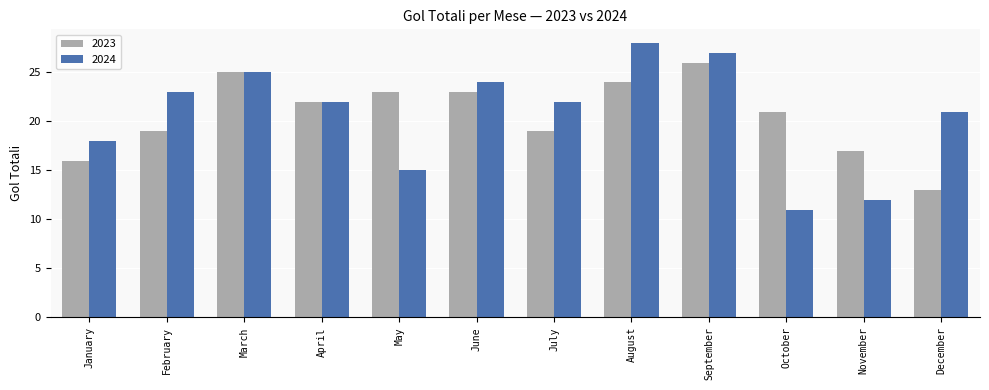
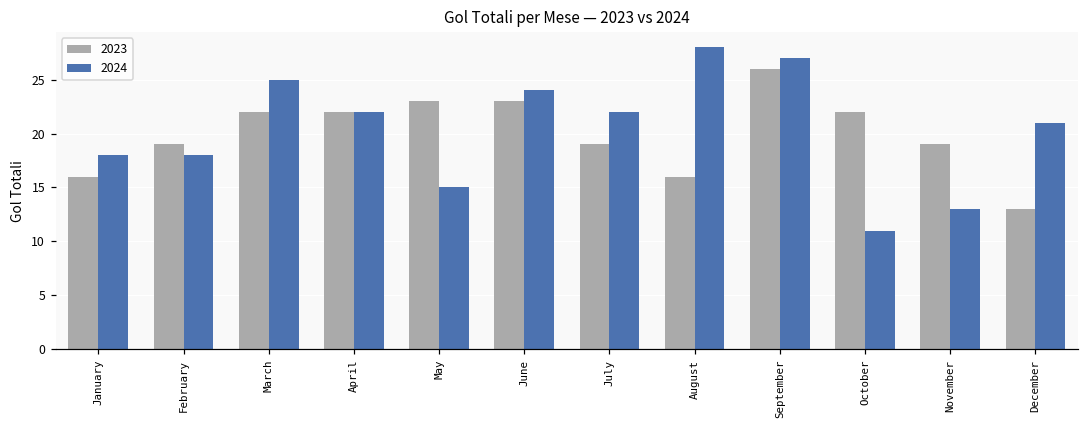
  {
    "2023": {
      "January": 16,
      "February": 19,
-     "March": 25,
+     "March": 22,
      "April": 22,
      "May": 23,
      "June": 23,
      "July": 19,
-     "August": 24,
+     "August": 16,
      "September": 26,
-     "October": 21,
-     "November": 17,
+     "October": 22,
+     "November": 19,
      "December": 13
    },
    "2024": {
      "January": 18,
-     "February": 23,
+     "February": 18,
      "March": 25,
      "April": 22,
      "May": 15,
      "June": 24,
      "July": 22,
      "August": 28,
      "September": 27,
      "October": 11,
-     "November": 12,
+     "November": 13,
      "December": 21
    }
  }
